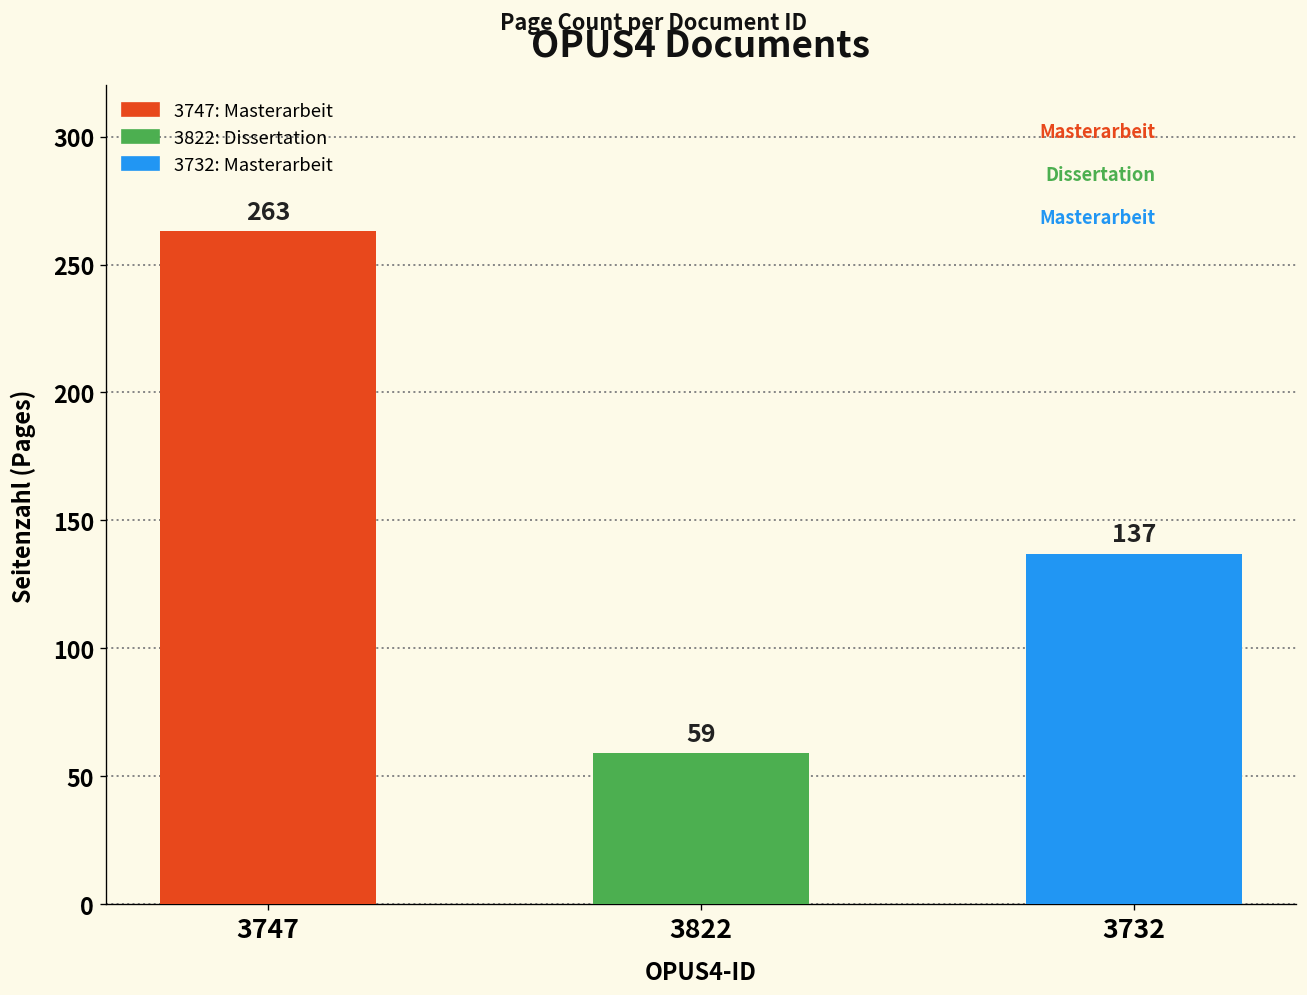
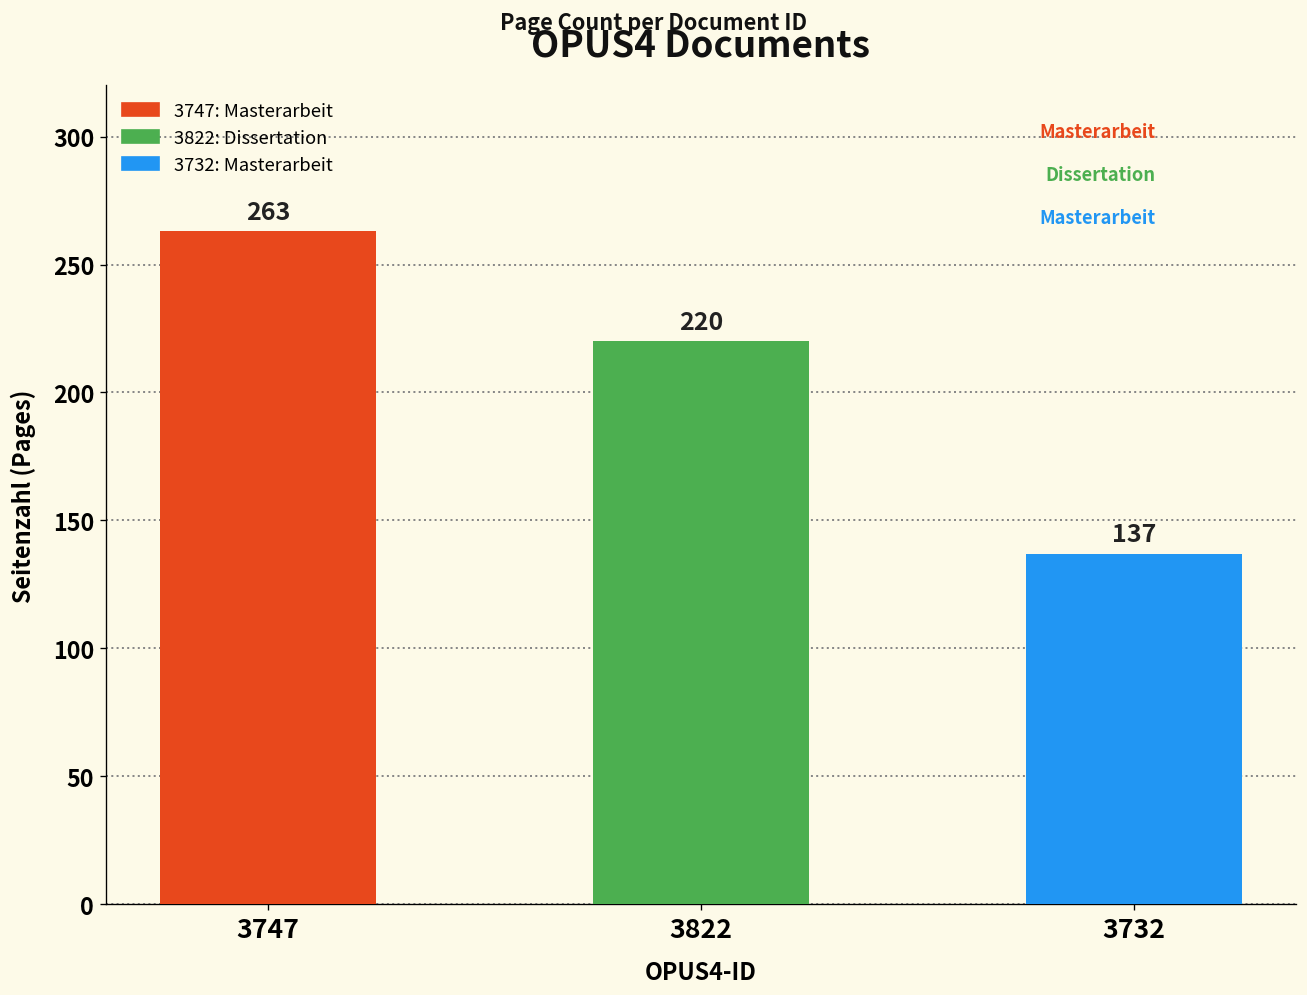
  {
    "3747": 263,
-   "3822": 59,
+   "3822": 220,
    "3732": 137
  }
